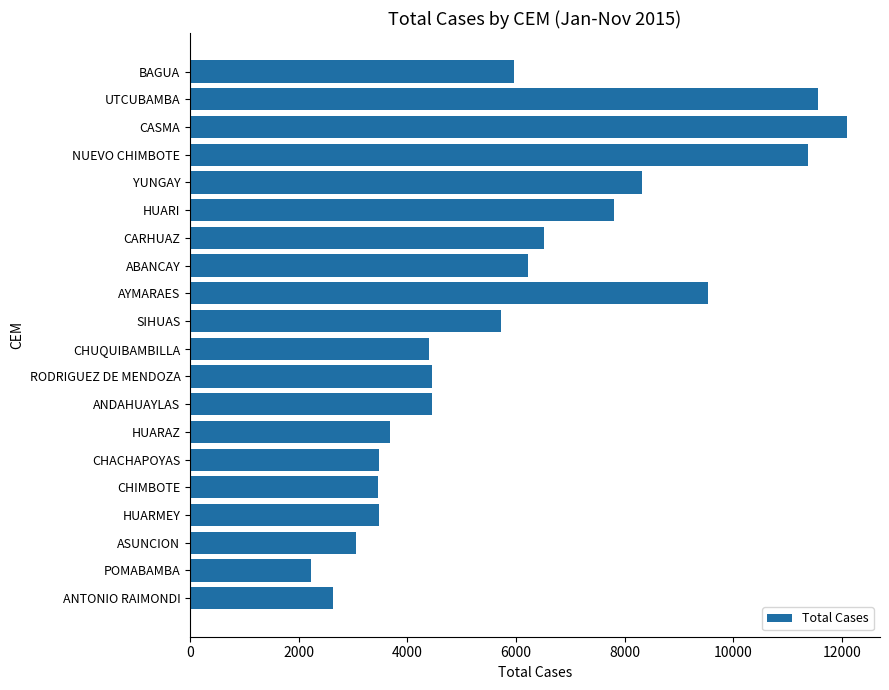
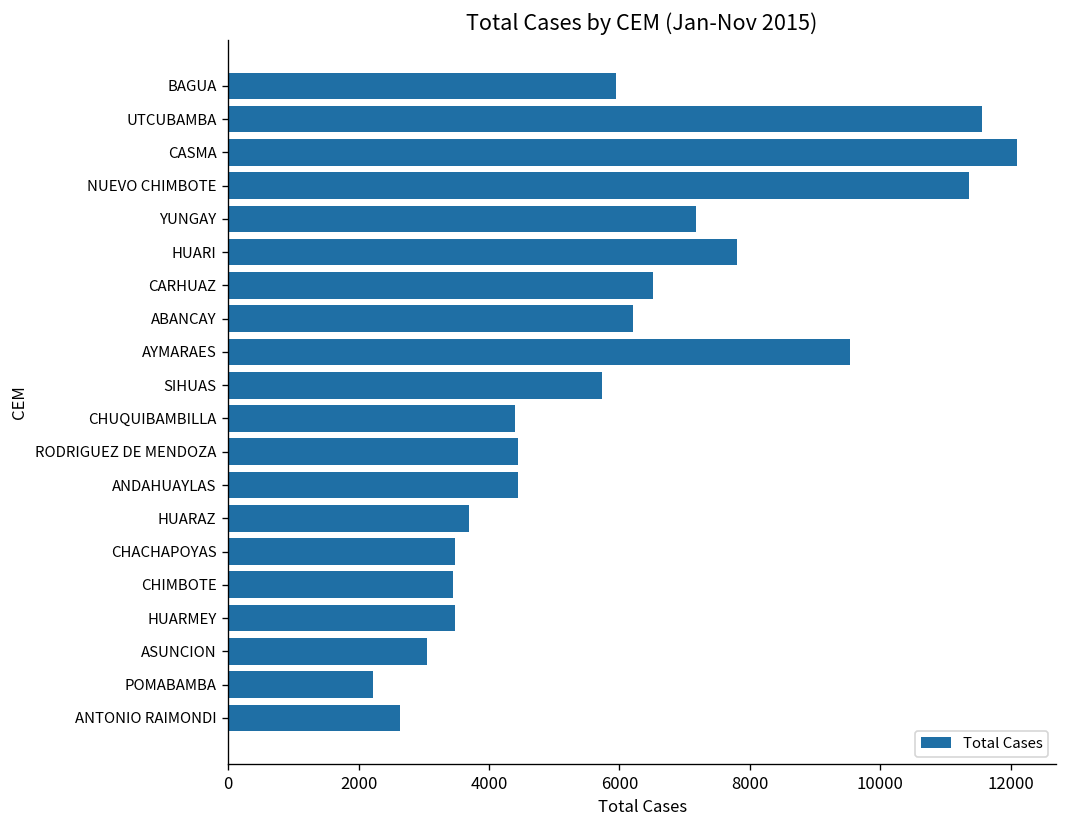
  {
    "BAGUA": 6000,
    "UTCUBAMBA": 11600,
    "CASMA": 12100,
    "NUEVO CHIMBOTE": 11400,
-   "YUNGAY": 8300,
+   "YUNGAY": 7200,
    "HUARI": 7800,
    "CARHUAZ": 6500,
    "ABANCAY": 6200,
    "AYMARAES": 9500,
    "SIHUAS": 5700,
    "CHUQUIBAMBILLA": 4400,
    "RODRIGUEZ DE MENDOZA": 4500,
    "ANDAHUAYLAS": 4400,
    "HUARAZ": 3700,
    "CHACHAPOYAS": 3500,
    "CHIMBOTE": 3500,
    "HUARMEY": 3500,
    "ASUNCION": 3100,
    "POMABAMBA": 2200,
    "ANTONIO RAIMONDI": 2600
  }
